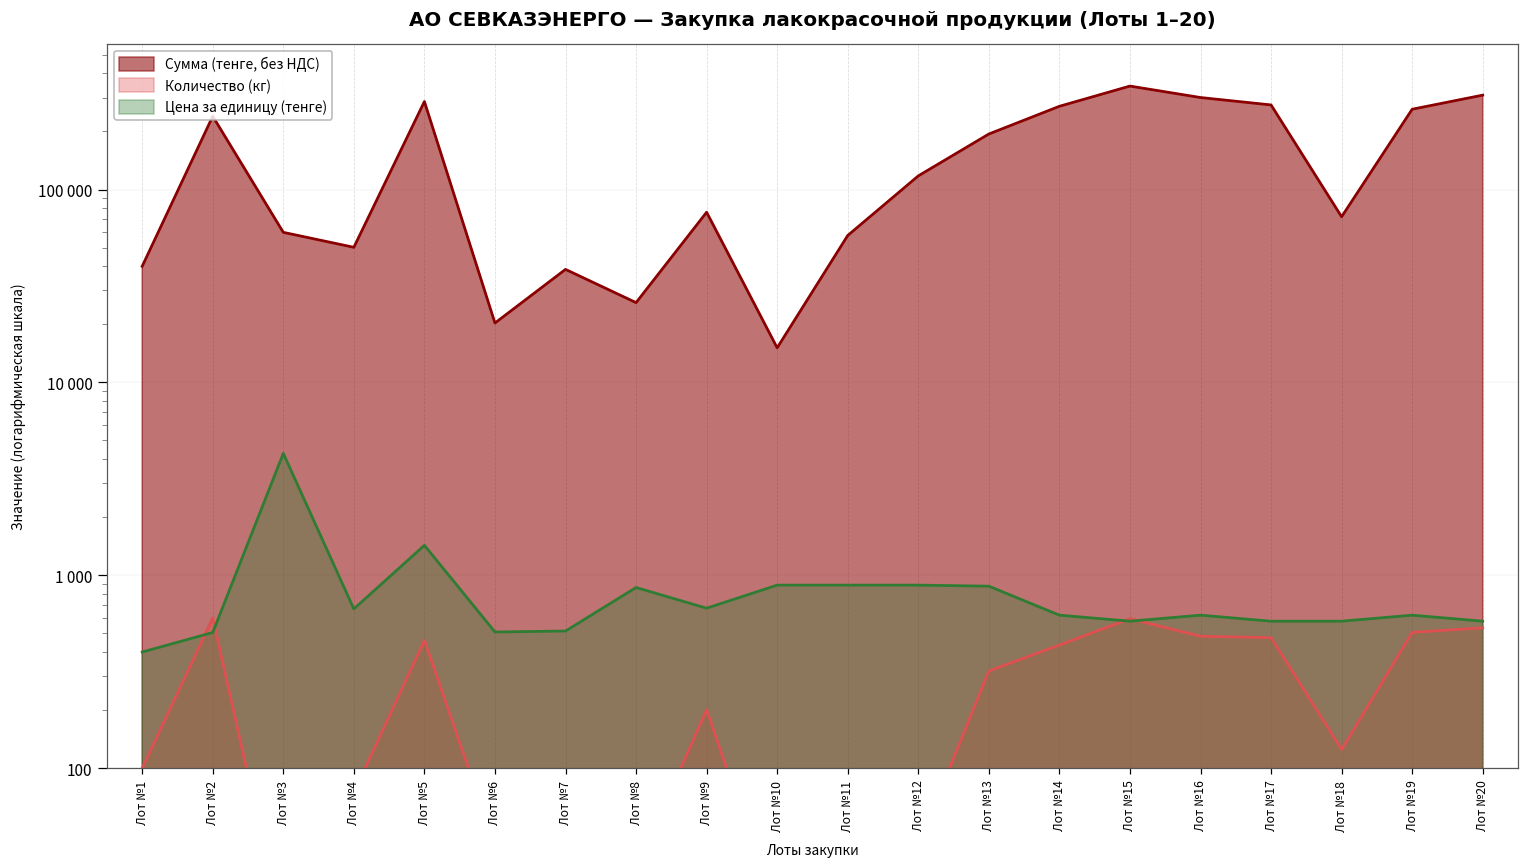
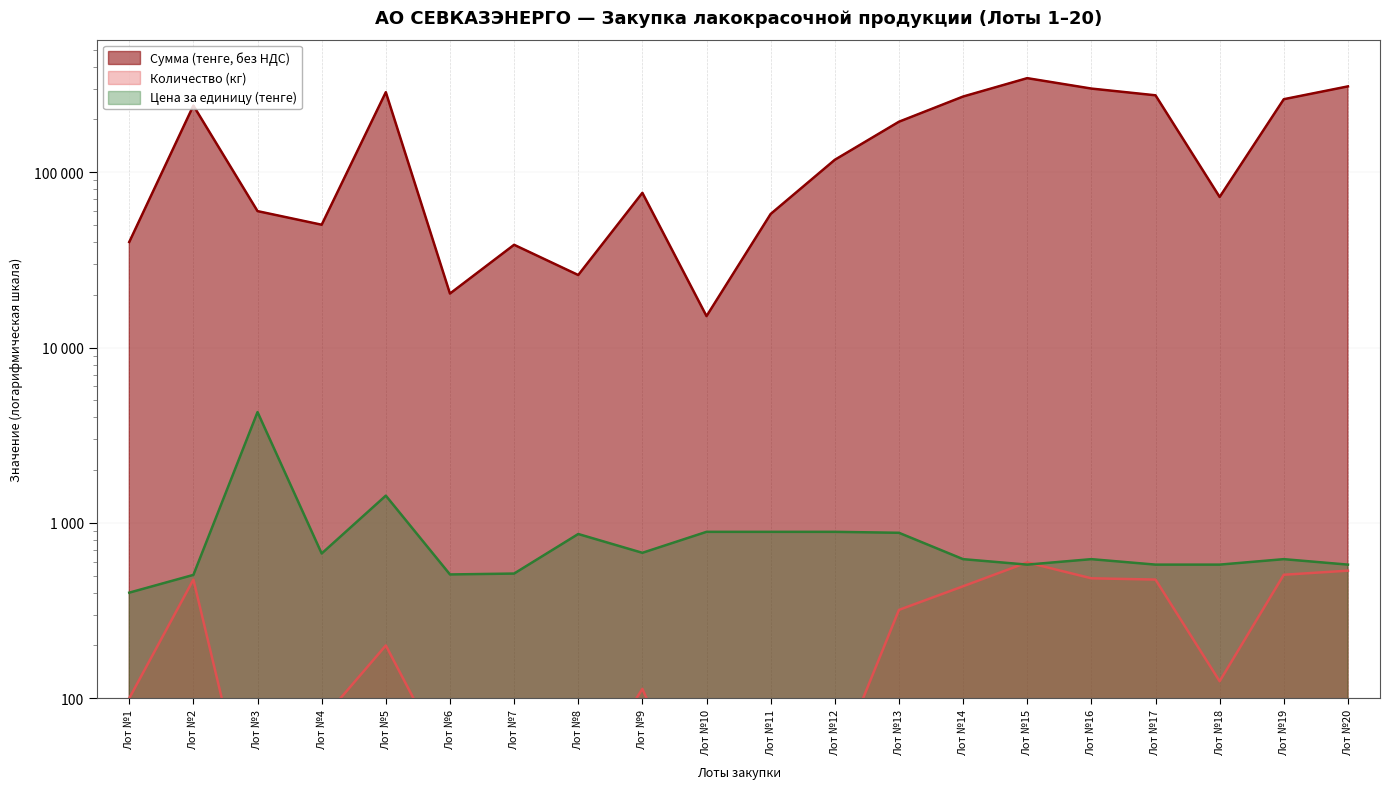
  {
    "Сумма (тенге, без НДС)": {
      "Лот №1": 40000,
      "Лот №3": 60000,
      "Лот №4": 50000,
      "Лот №5": 290000,
      "Лот №6": 20000,
      "Лот №7": 39000,
      "Лот №8": 26000,
      "Лот №9": 80000,
      "Лот №10": 15000,
      "Лот №11": 58000,
      "Лот №12": 120000,
      "Лот №13": 190000,
      "Лот №14": 270000,
      "Лот №15": 340000,
      "Лот №16": 300000,
      "Лот №17": 270000,
      "Лот №18": 72000,
      "Лот №19": 260000,
      "Лот №20": 310000
    },
    "Количество (кг)": {
      "Лот №1": 100,
-     "Лот №2": 600,
-     "Лот №5": 460,
-     "Лот №9": 200,
+     "Лот №2": 480,
+     "Лот №5": 200,
+     "Лот №9": 110,
      "Лот №13": 320,
      "Лот №14": 440,
      "Лот №16": 480,
      "Лот №17": 480,
      "Лот №18": 130,
      "Лот №19": 510,
      "Лот №20": 530
    },
    "Цена за единицу (тенге)": {
      "Лот №1": 400,
      "Лот №2": 510,
      "Лот №3": 4300,
      "Лот №4": 670,
      "Лот №5": 1400,
      "Лот №6": 510,
      "Лот №7": 510,
      "Лот №8": 900,
      "Лот №9": 680,
      "Лот №10": 900,
      "Лот №11": 900,
      "Лот №12": 900,
      "Лот №13": 900,
      "Лот №14": 620,
      "Лот №16": 620,
      "Лот №17": 580,
      "Лот №18": 580,
      "Лот №19": 620,
      "Лот №20": 580
    }
  }
